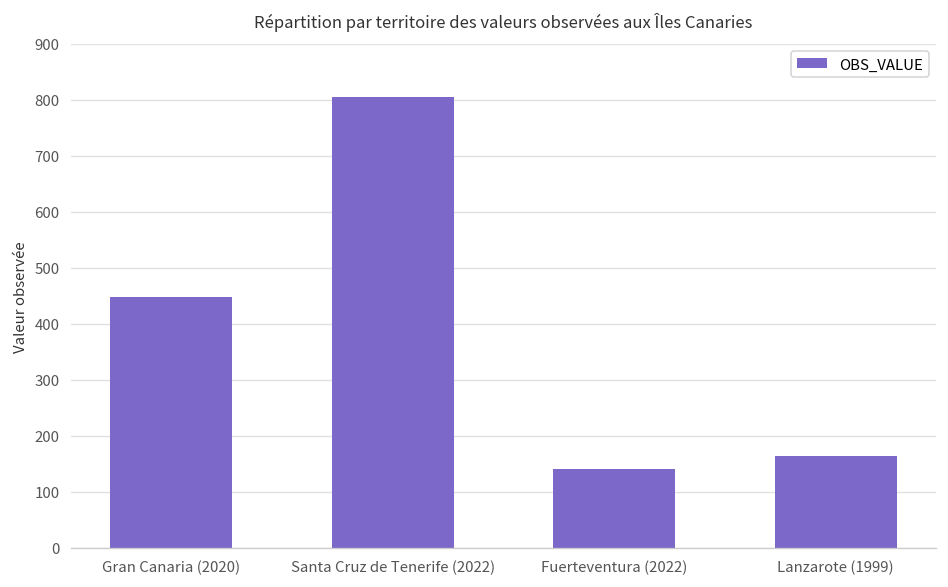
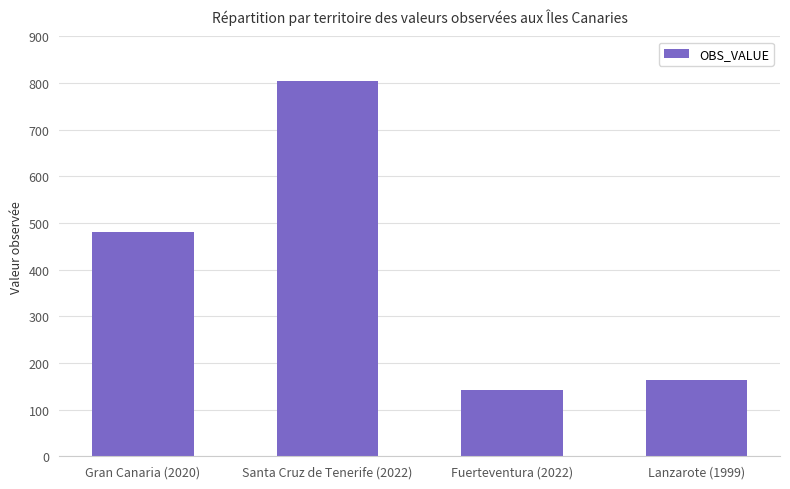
  {
-   "Gran Canaria (2020)": 450,
+   "Gran Canaria (2020)": 480,
    "Santa Cruz de Tenerife (2022)": 810,
    "Fuerteventura (2022)": 140,
    "Lanzarote (1999)": 160
  }
